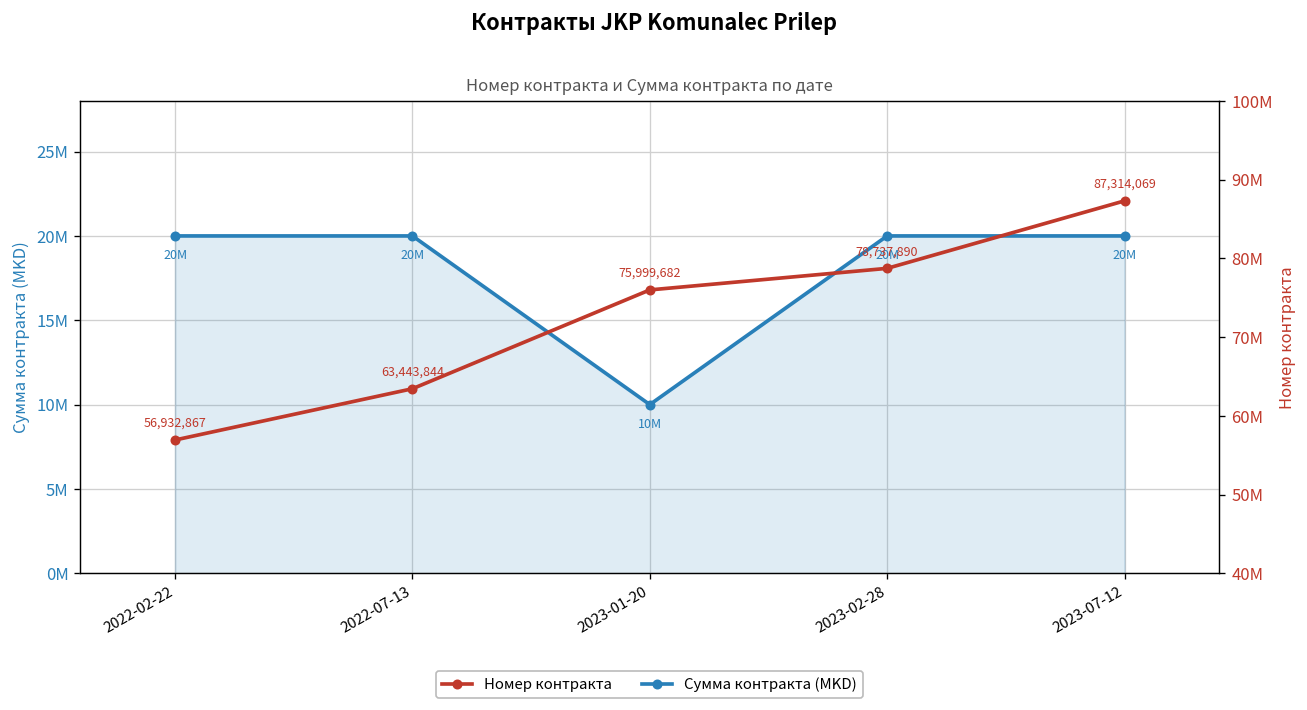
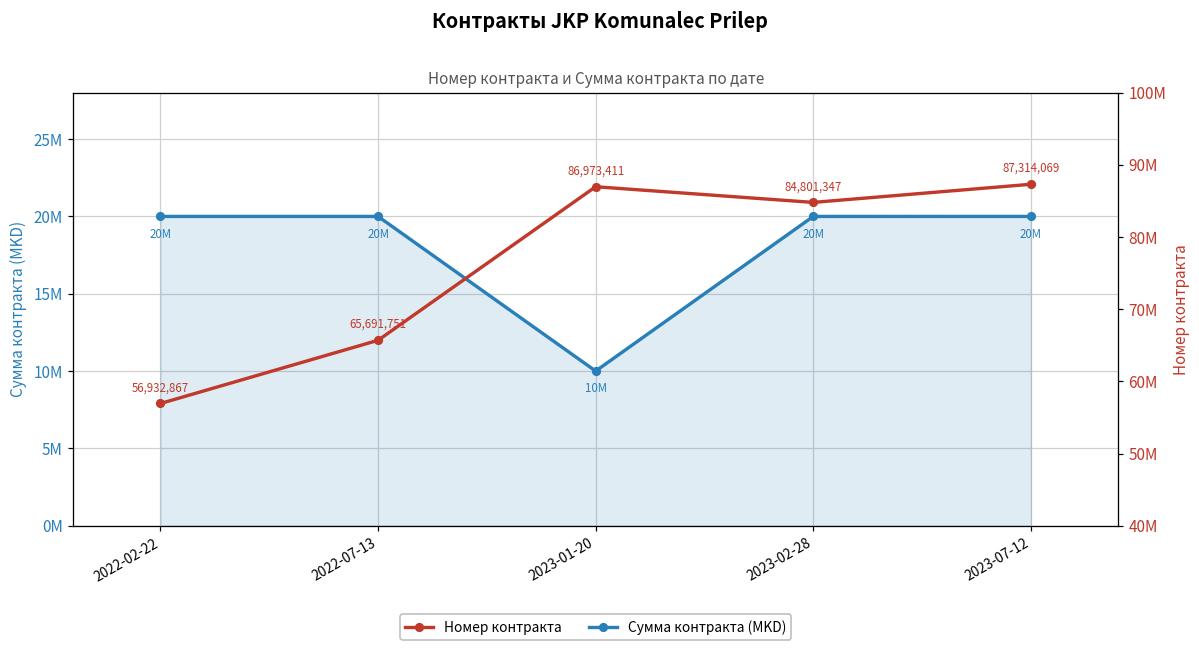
  {
    "Сумма контракта (MKD)": {
      "2022-02-22": "20M",
      "2022-07-13": "20M",
      "2023-01-20": "10M",
      "2023-02-28": "20M",
      "2023-07-12": "20M"
    },
    "Номер контракта": {
      "2022-02-22": "56,932,867",
-     "2022-07-13": "63,443,844",
-     "2023-01-20": "75,999,682",
-     "2023-02-28": "78,737,890",
+     "2022-07-13": "65,691,751",
+     "2023-01-20": "86,973,411",
+     "2023-02-28": "84,801,347",
      "2023-07-12": "87,314,069"
    }
  }
